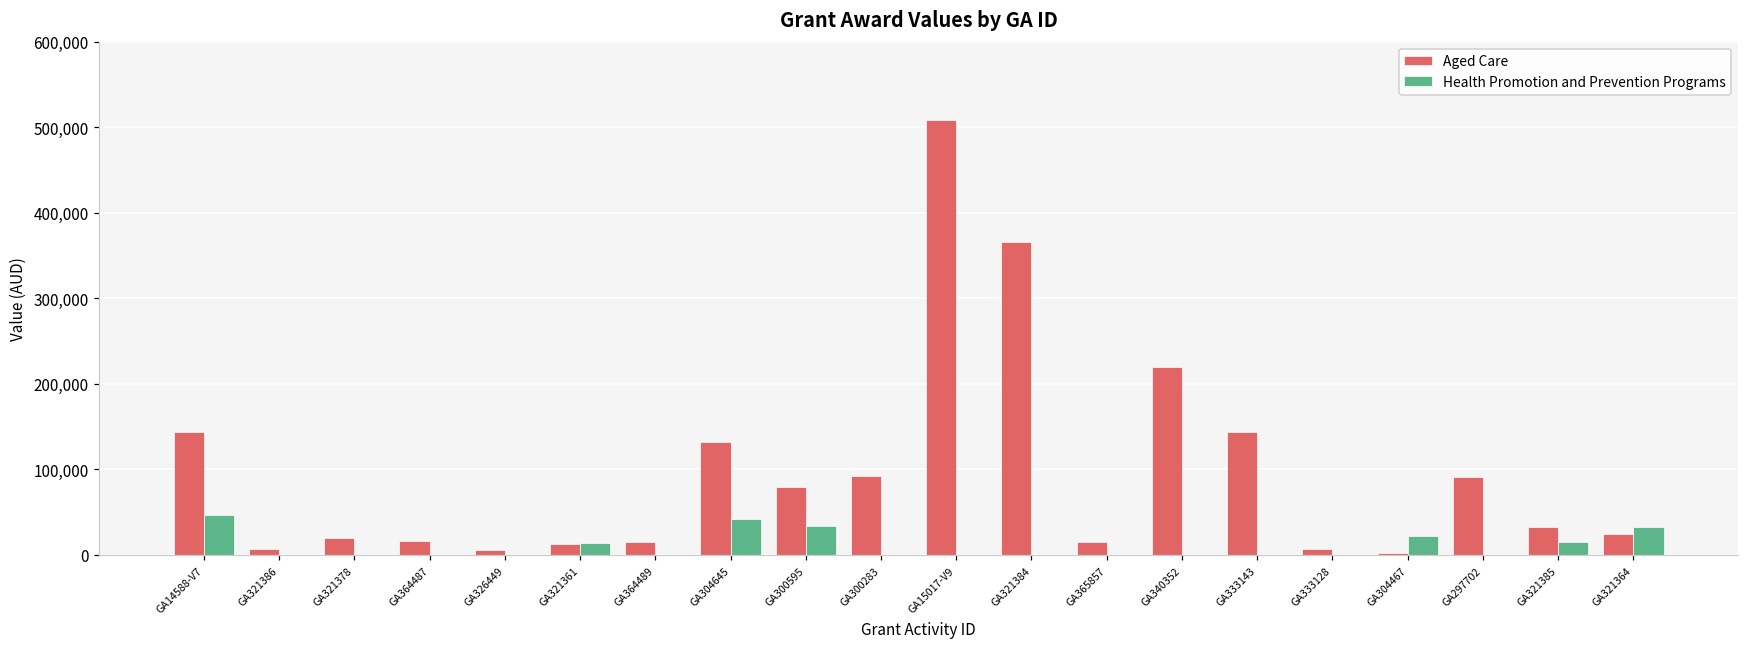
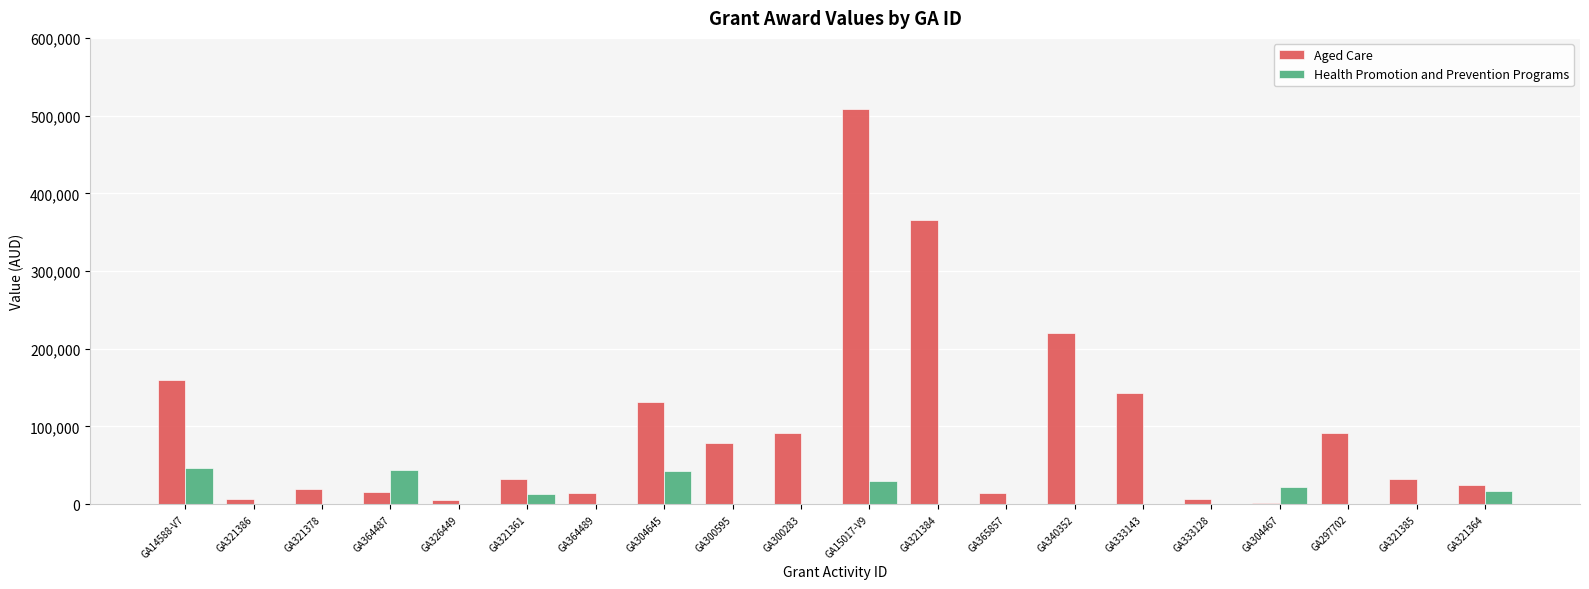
  {
    "Aged Care": {
-     "GA14588-V7": "140,000",
+     "GA14588-V7": "160,000",
      "GA321386": "10,000",
      "GA321378": "20,000",
      "GA364487": "20,000",
      "GA326449": "10,000",
-     "GA321361": "10,000",
+     "GA321361": "30,000",
      "GA364489": "10,000",
      "GA304645": "130,000",
      "GA300595": "80,000",
      "GA300283": "90,000",
      "GA15017-V9": "510,000",
      "GA321384": "370,000",
      "GA365857": "10,000",
      "GA340352": "220,000",
      "GA333143": "140,000",
      "GA333128": "10,000",
      "GA297702": "90,000",
      "GA321385": "30,000",
      "GA321364": "20,000"
    },
    "Health Promotion and Prevention Programs": {
      "GA14588-V7": "50,000",
      "GA321386": "0",
      "GA321378": "0",
-     "GA364487": "0",
+     "GA364487": "40,000",
      "GA326449": "0",
      "GA321361": "10,000",
      "GA364489": "0",
      "GA304645": "40,000",
-     "GA300595": "30,000",
+     "GA300595": "0",
      "GA300283": "0",
-     "GA15017-V9": "0",
+     "GA15017-V9": "30,000",
      "GA321384": "0",
      "GA365857": "0",
      "GA340352": "0",
      "GA333143": "0",
      "GA333128": "0",
      "GA304467": "20,000",
      "GA297702": "0",
-     "GA321385": "10,000",
-     "GA321364": "30,000"
+     "GA321385": "0",
+     "GA321364": "20,000"
    }
  }
